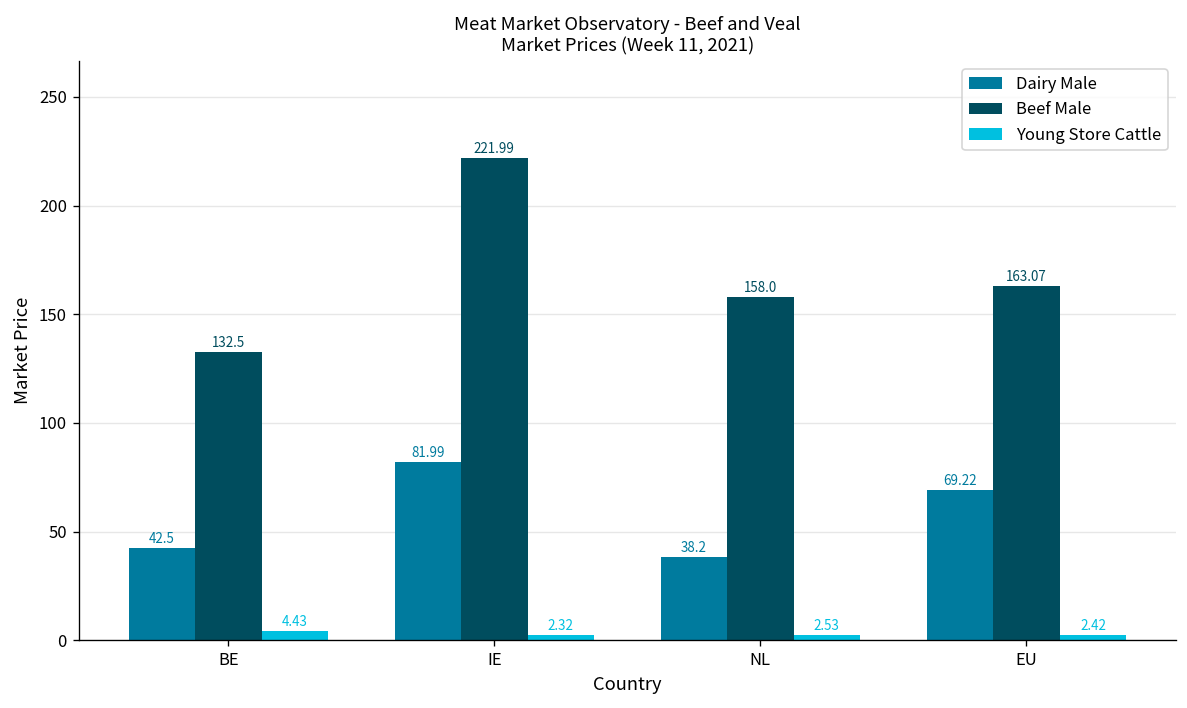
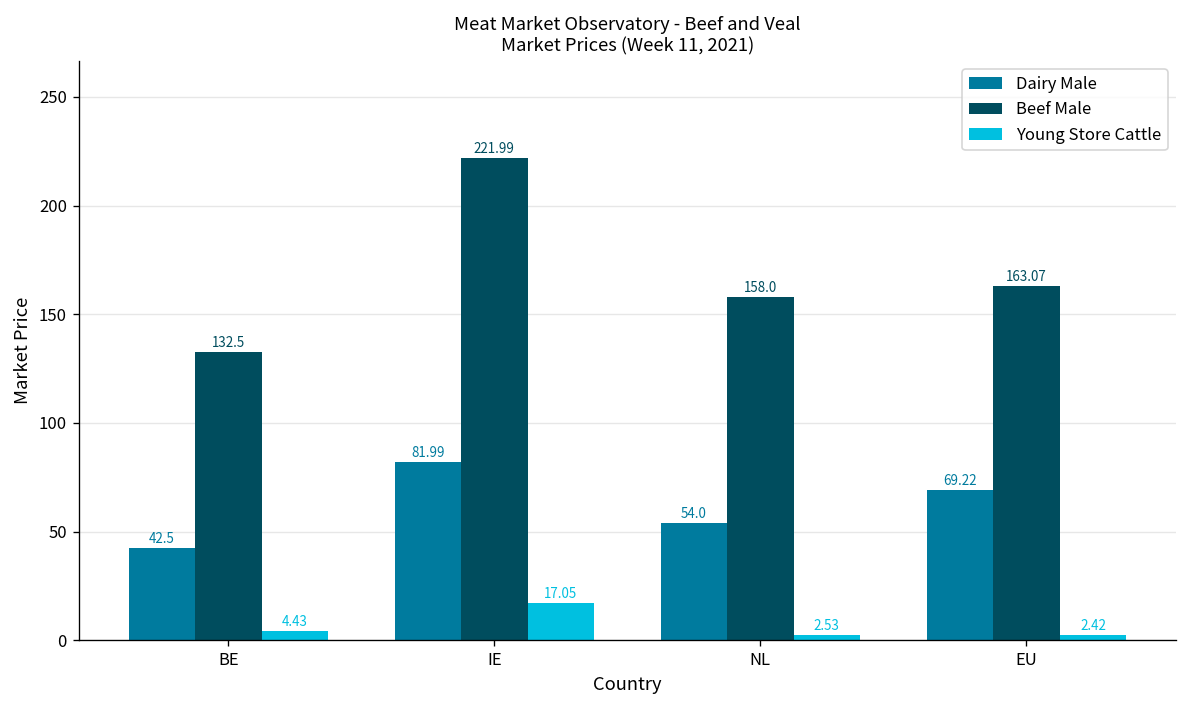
  {
    "Dairy Male": {
      "BE": 42.5,
      "IE": 81.99,
-     "NL": 38.2,
+     "NL": 54.0,
      "EU": 69.22
    },
    "Beef Male": {
      "BE": 132.5,
      "IE": 221.99,
      "NL": 158.0,
      "EU": 163.07
    },
    "Young Store Cattle": {
      "BE": 4.43,
-     "IE": 2.32,
+     "IE": 17.05,
      "NL": 2.53,
      "EU": 2.42
    }
  }
